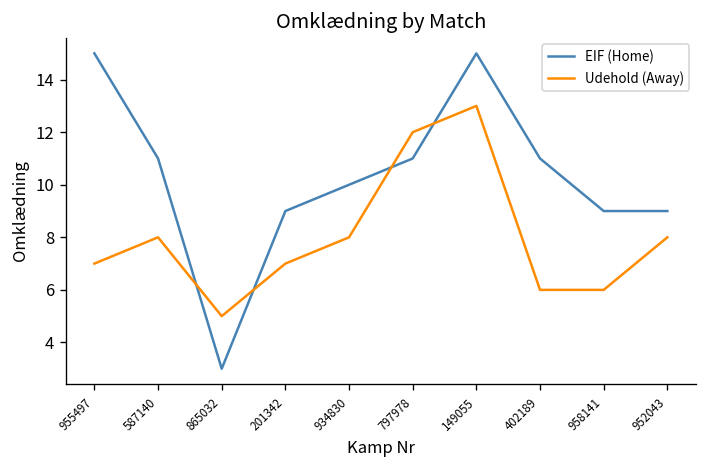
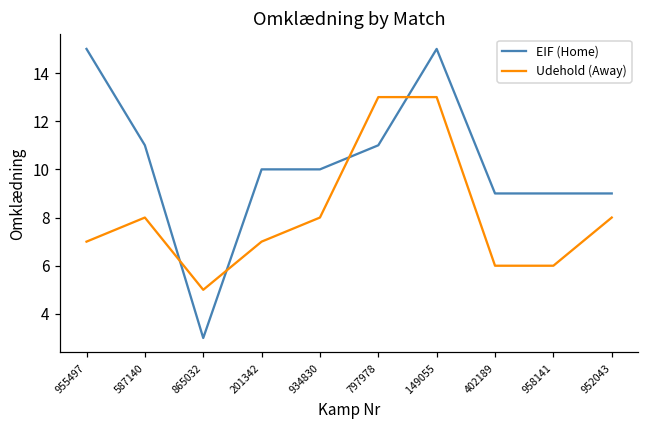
  {
    "EIF (Home)": {
      "955497": 15,
      "587140": 11,
      "865032": 3,
-     "201342": 9,
+     "201342": 10,
      "934830": 10,
      "797978": 11,
      "149055": 15,
-     "402189": 11,
+     "402189": 9,
      "958141": 9,
      "952043": 9
    },
    "Udehold (Away)": {
      "955497": 7,
      "587140": 8,
      "865032": 5,
      "201342": 7,
      "934830": 8,
-     "797978": 12,
+     "797978": 13,
      "149055": 13,
      "402189": 6,
      "958141": 6,
      "952043": 8
    }
  }
